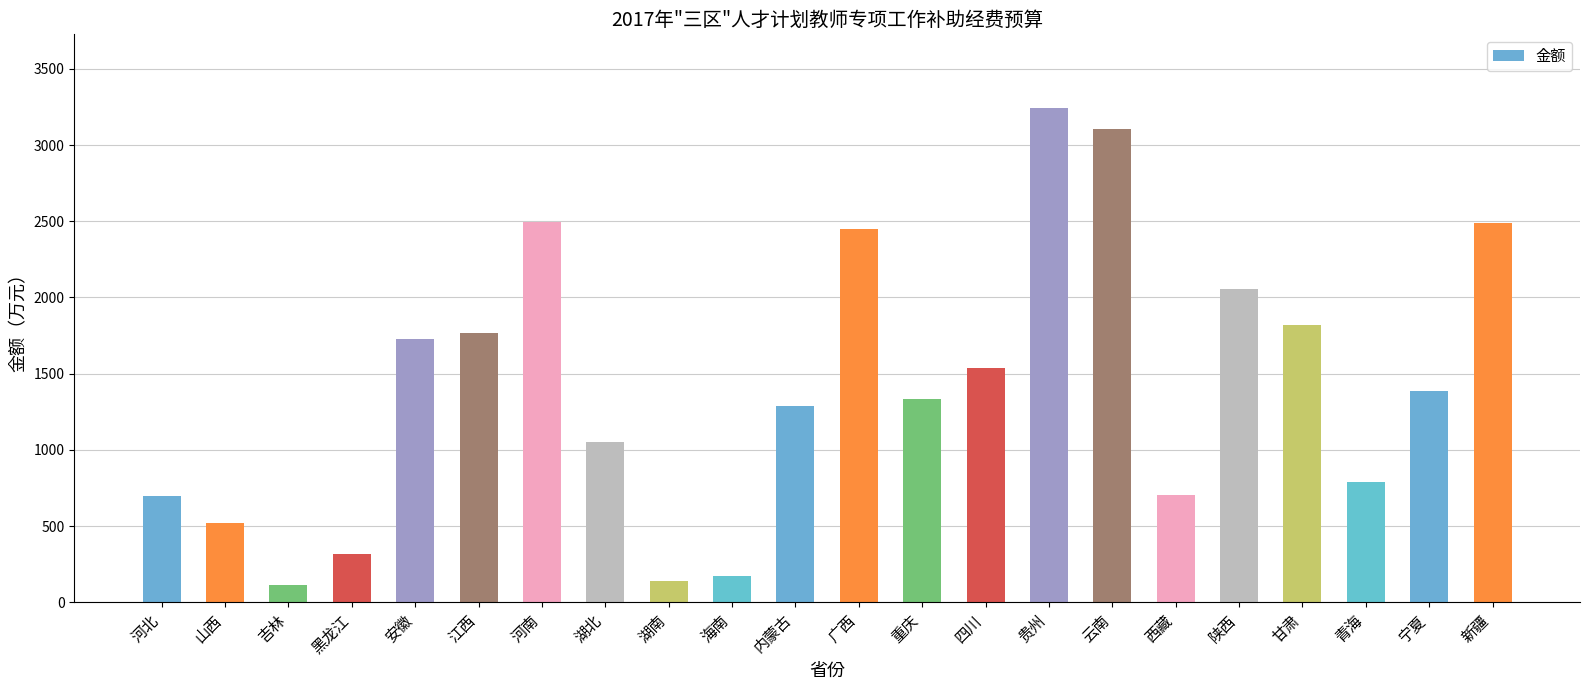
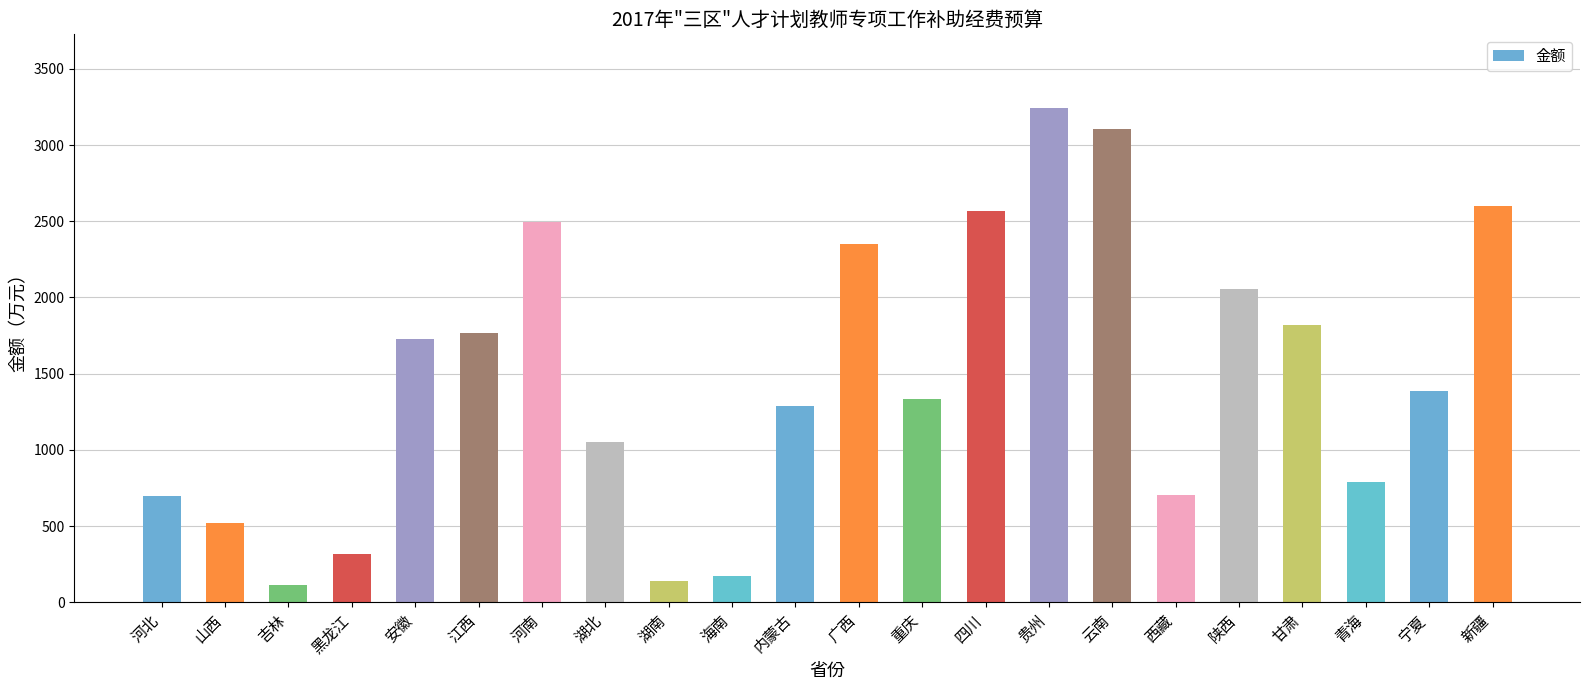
  {
    "河北": 700,
    "山西": 520,
    "吉林": 110,
    "黑龙江": 320,
    "安徽": 1730,
    "江西": 1770,
    "河南": 2500,
    "湖北": 1050,
    "湖南": 140,
    "海南": 170,
    "内蒙古": 1290,
-   "广西": 2450,
+   "广西": 2350,
    "重庆": 1330,
-   "四川": 1540,
+   "四川": 2570,
    "贵州": 3240,
    "云南": 3110,
    "西藏": 700,
    "陕西": 2060,
    "甘肃": 1820,
    "青海": 790,
    "宁夏": 1390,
-   "新疆": 2490
+   "新疆": 2600
  }
